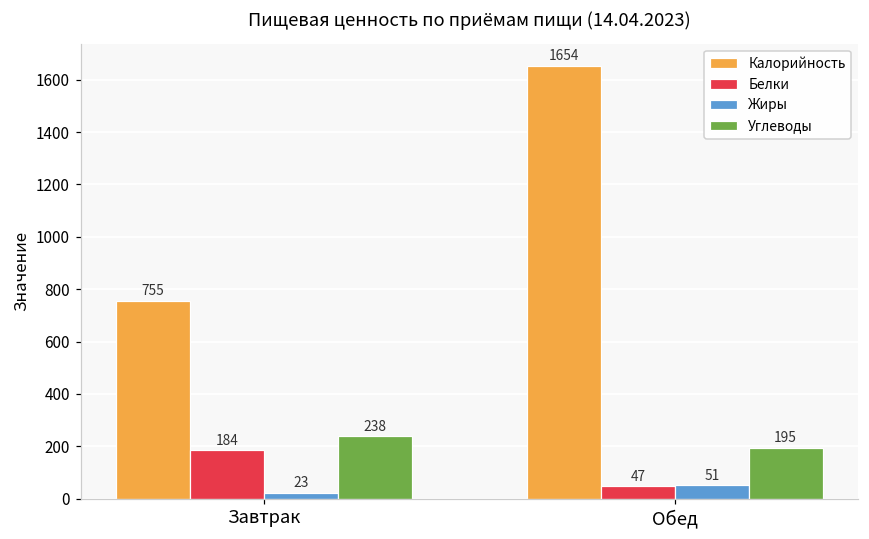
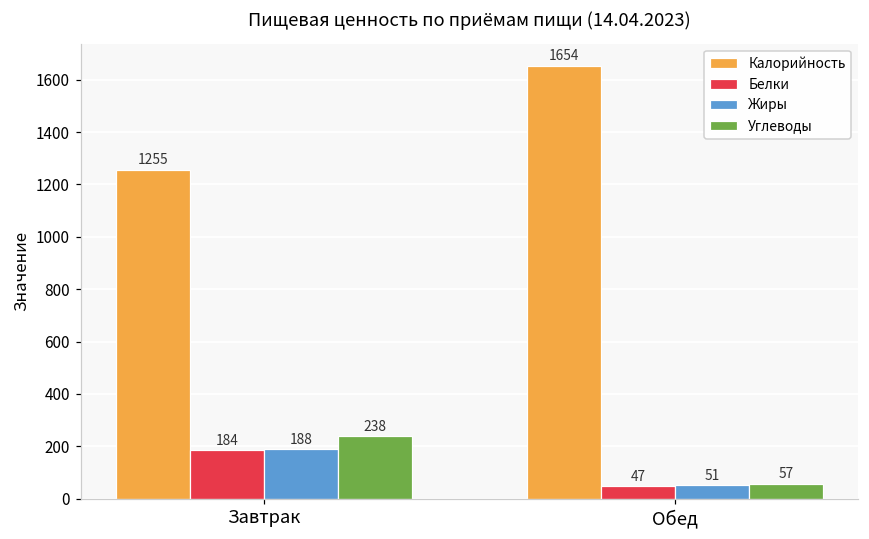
  {
    "Калорийность": {
-     "Завтрак": 755,
+     "Завтрак": 1255,
      "Обед": 1654
    },
    "Белки": {
      "Завтрак": 184,
      "Обед": 47
    },
    "Жиры": {
-     "Завтрак": 23,
+     "Завтрак": 188,
      "Обед": 51
    },
    "Углеводы": {
      "Завтрак": 238,
-     "Обед": 195
+     "Обед": 57
    }
  }
